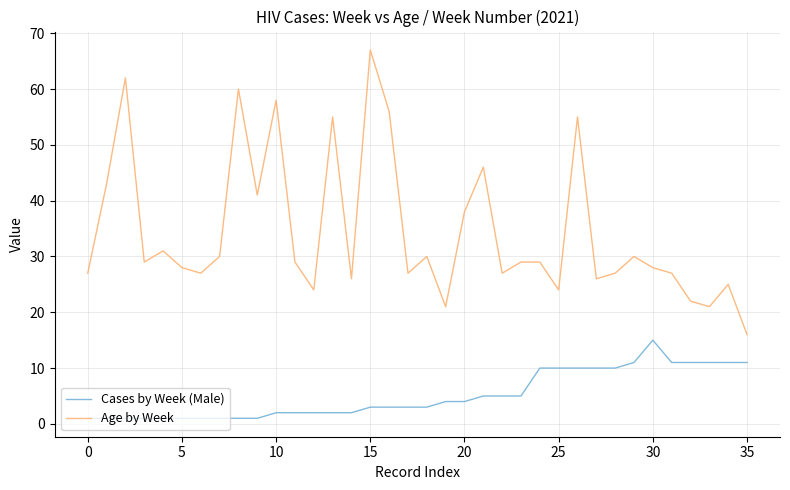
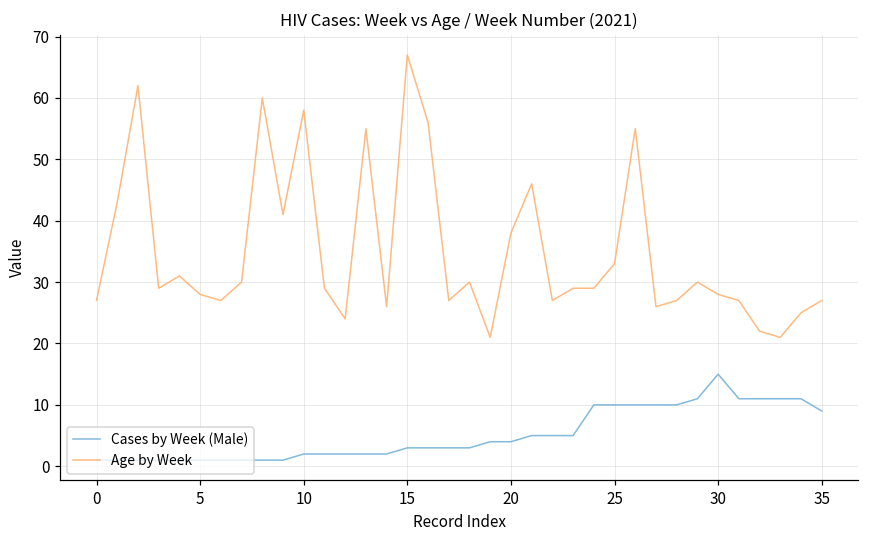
  {
    "Cases by Week (Male)": {
      "15": 3,
      "20": 4,
      "25": 10,
      "30": 15,
-     "35": 11
+     "35": 9
    },
    "Age by Week": {
      "0": 27,
      "15": 67,
      "20": 38,
-     "25": 24,
+     "25": 33,
      "30": 28,
-     "35": 16
+     "35": 27
    }
  }
